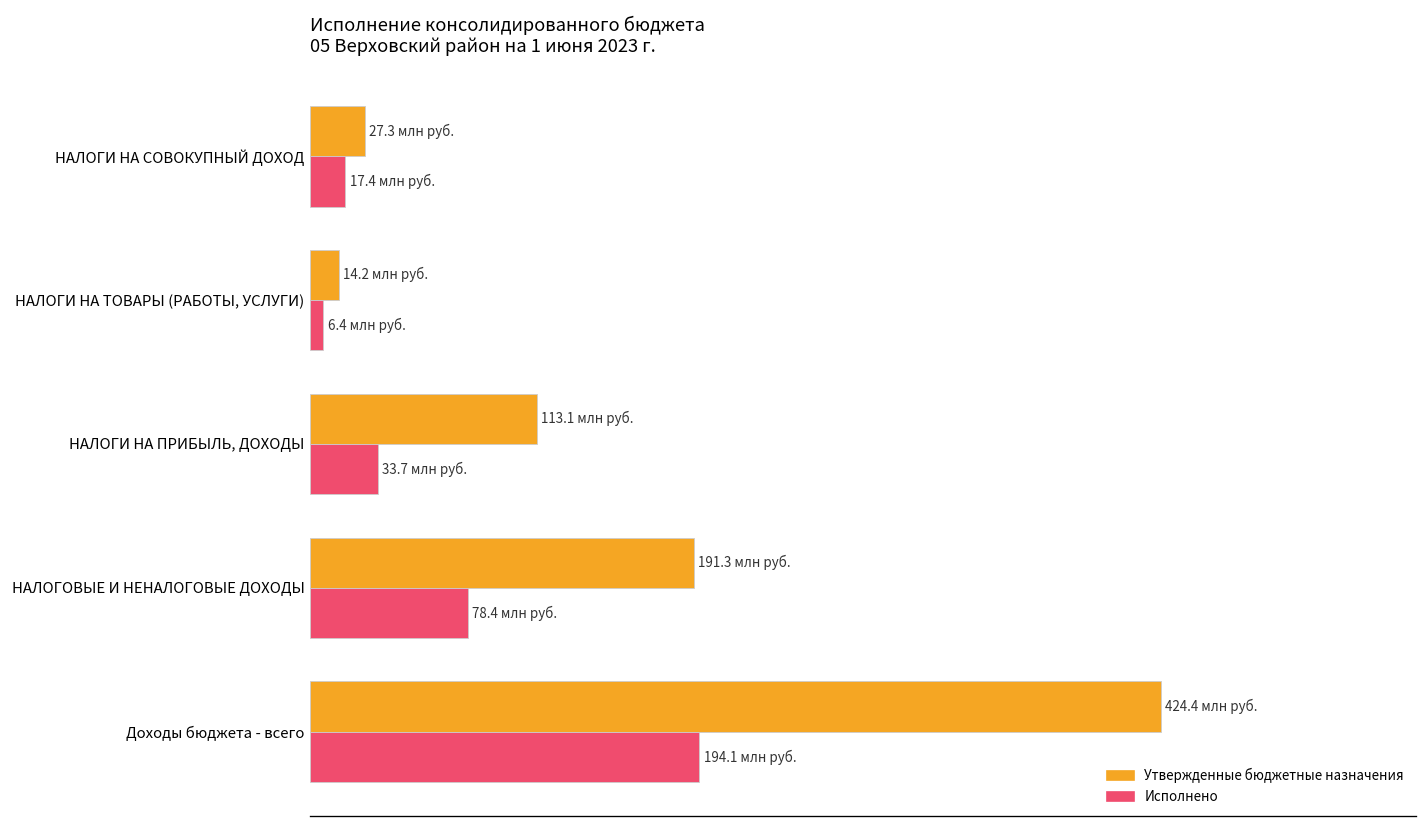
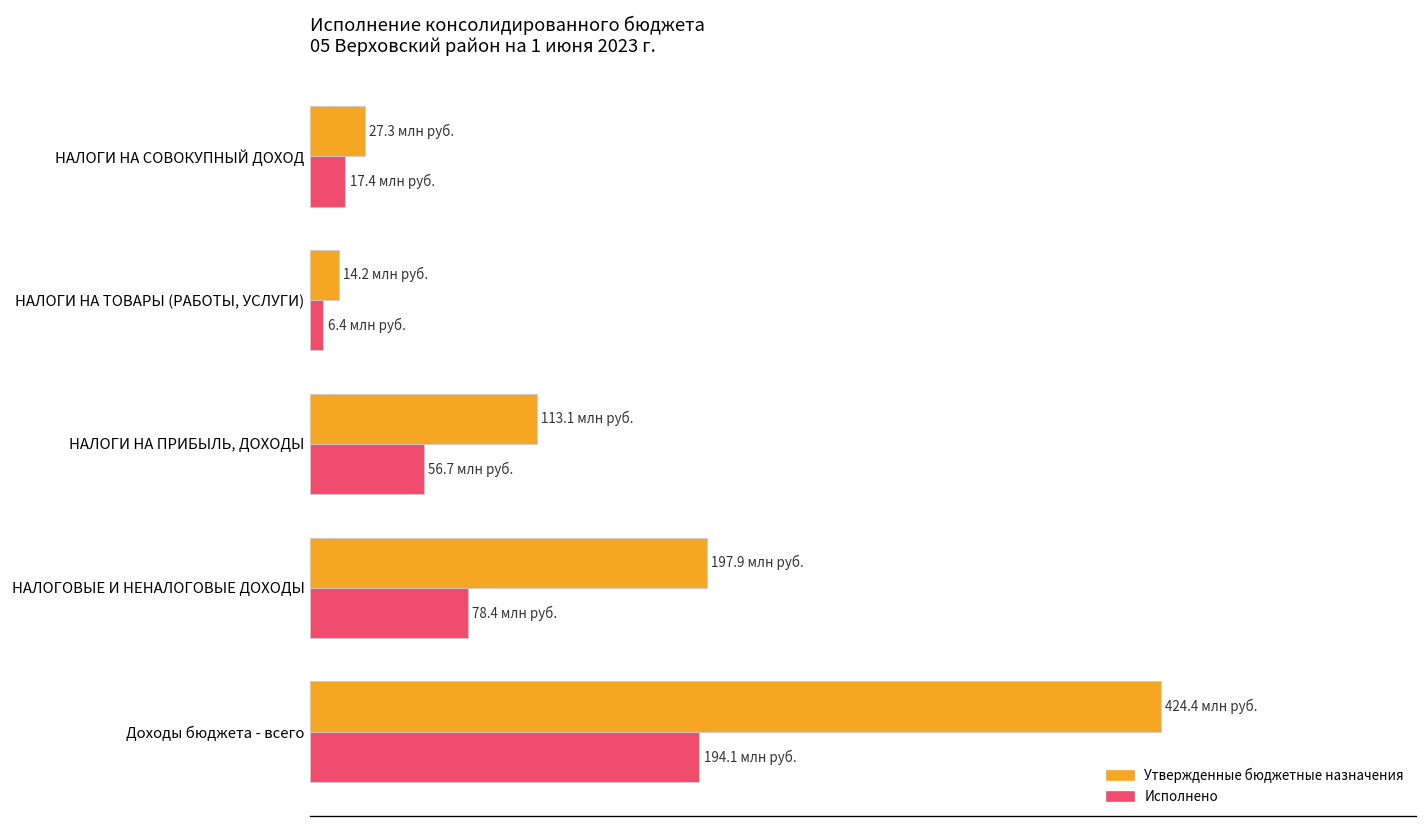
  {
    "Утвержденные бюджетные назначения": {
-     "НАЛОГОВЫЕ И НЕНАЛОГОВЫЕ ДОХОДЫ": 191.3
+     "НАЛОГОВЫЕ И НЕНАЛОГОВЫЕ ДОХОДЫ": 197.9
    },
    "Исполнено": {
-     "НАЛОГИ НА ПРИБЫЛЬ, ДОХОДЫ": 33.7
+     "НАЛОГИ НА ПРИБЫЛЬ, ДОХОДЫ": 56.7
    }
  }
